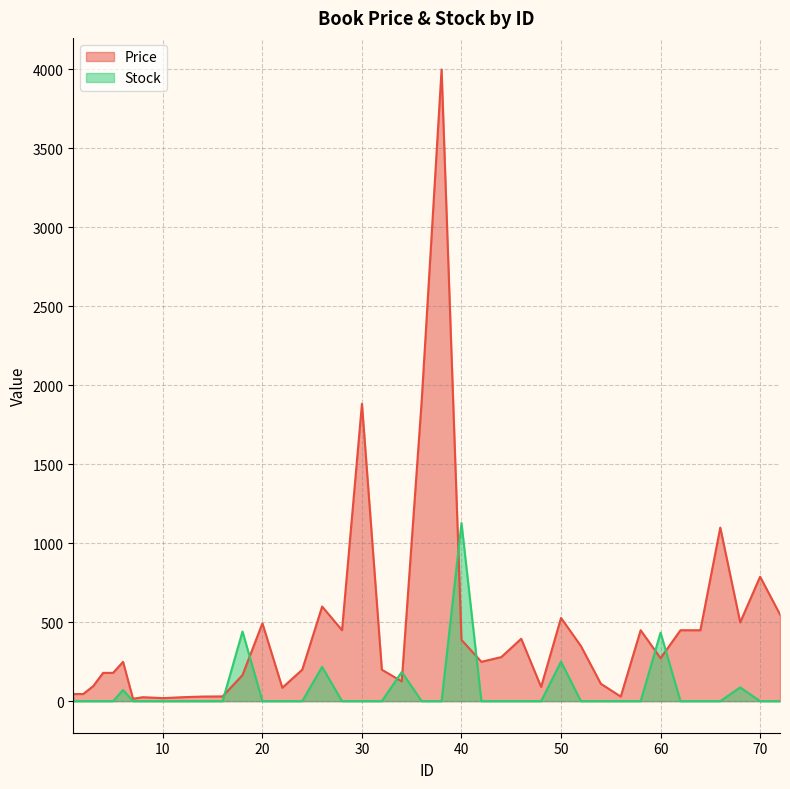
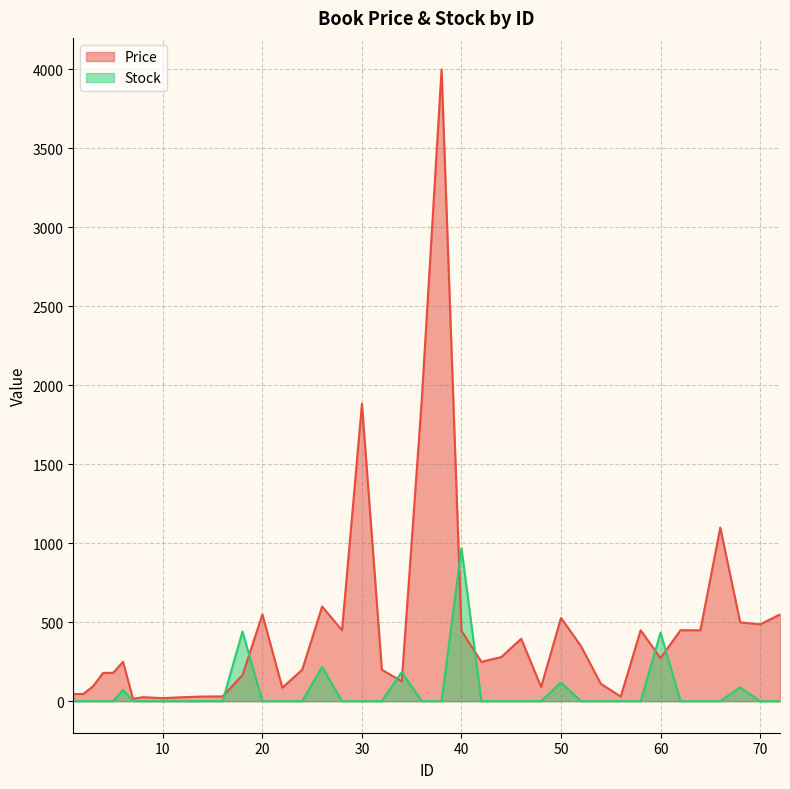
  {
    "Price": {
      "10": 20,
-     "20": 490,
+     "20": 550,
      "30": 1880,
-     "40": 390,
+     "40": 450,
      "50": 530,
      "60": 270,
-     "70": 790
+     "70": 490
    },
    "Stock": {
      "10": 0,
      "20": 0,
      "30": 0,
-     "40": 1130,
-     "50": 250,
+     "40": 970,
+     "50": 120,
      "60": 430,
      "70": 0
    }
  }
